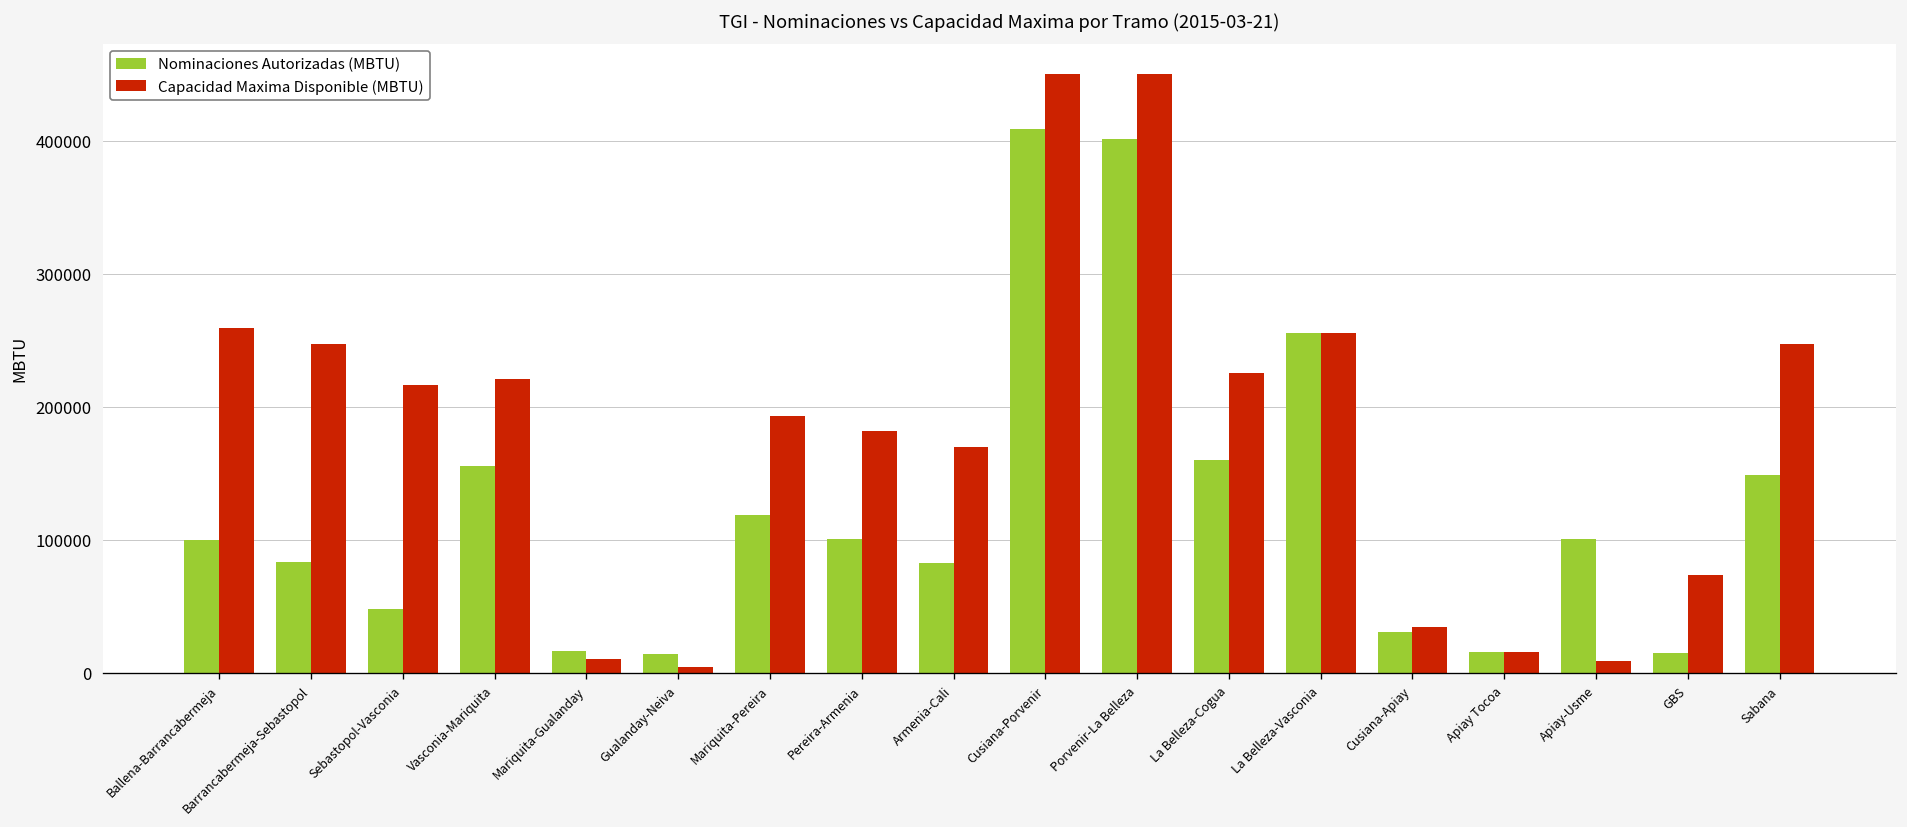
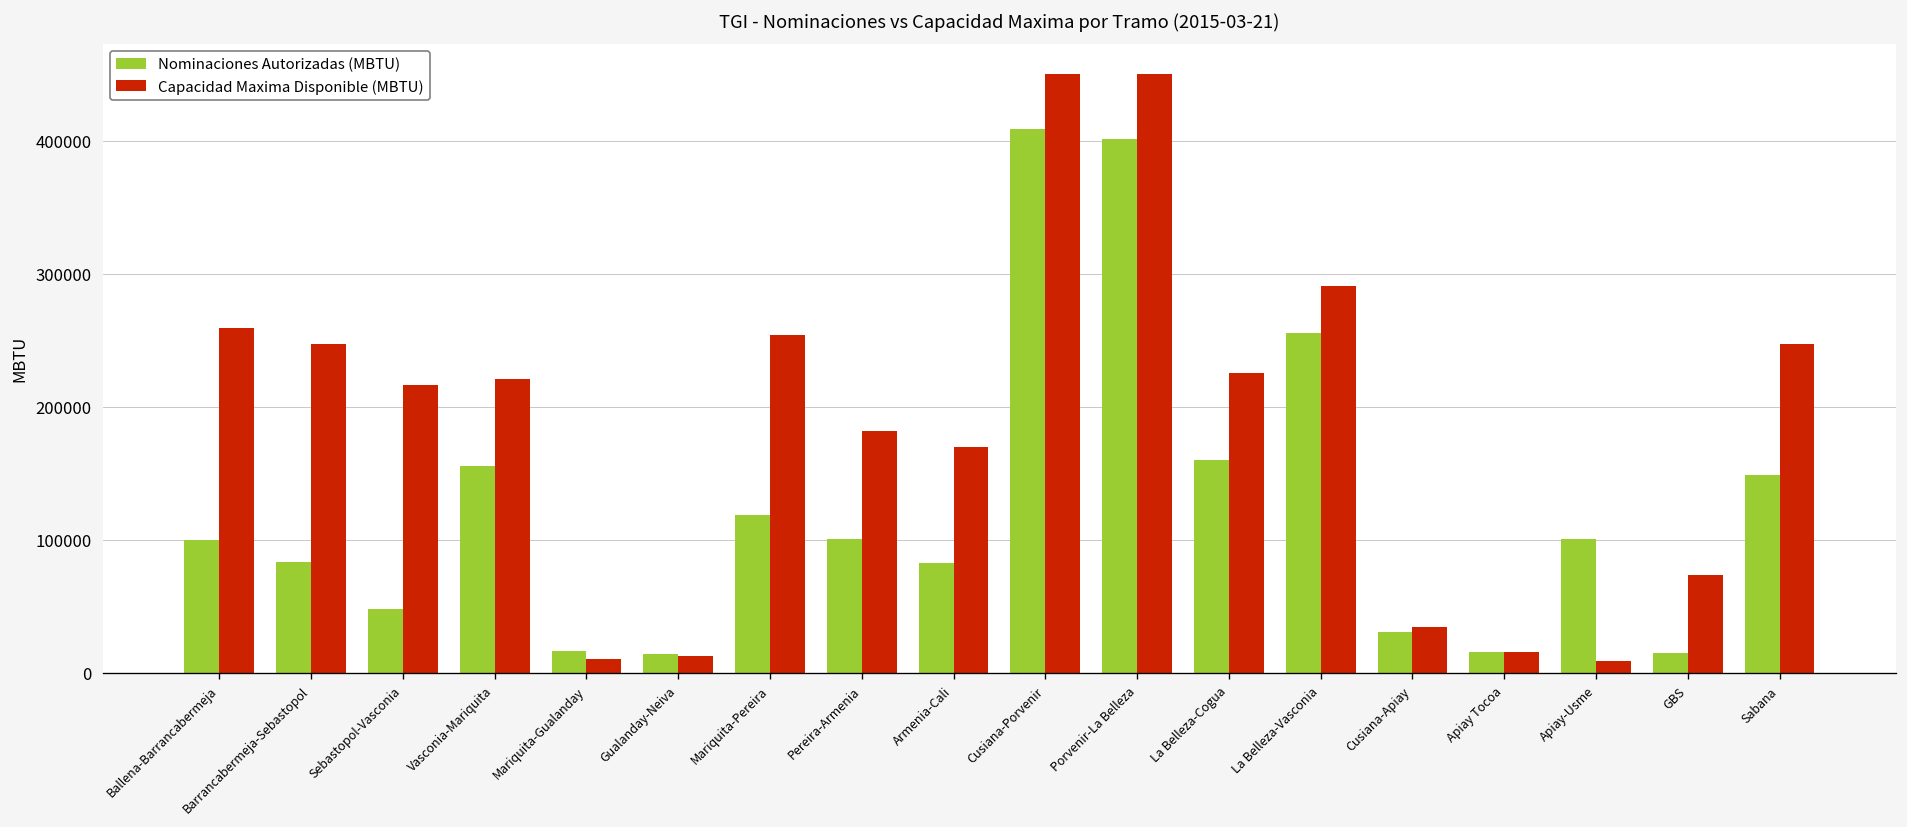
  {
    "Nominaciones Autorizadas (MBTU)": {
      "Ballena-Barrancabermeja": 100000,
      "Barrancabermeja-Sebastopol": 84000,
      "Sebastopol-Vasconia": 48000,
      "Vasconia-Mariquita": 156000,
      "Mariquita-Gualanday": 16000,
      "Gualanday-Neiva": 14000,
      "Mariquita-Pereira": 118000,
      "Pereira-Armenia": 100000,
      "Armenia-Cali": 82000,
      "Cusiana-Porvenir": 409000,
      "Porvenir-La Belleza": 401000,
      "La Belleza-Cogua": 160000,
      "La Belleza-Vasconia": 255000,
      "Cusiana-Apiay": 30000,
      "Apiay Tocoa": 15000,
      "Apiay-Usme": 101000,
      "GBS": 15000,
      "Sabana": 149000
    },
    "Capacidad Maxima Disponible (MBTU)": {
      "Ballena-Barrancabermeja": 259000,
      "Barrancabermeja-Sebastopol": 247000,
      "Sebastopol-Vasconia": 216000,
      "Vasconia-Mariquita": 221000,
      "Mariquita-Gualanday": 10000,
-     "Gualanday-Neiva": 4000,
-     "Mariquita-Pereira": 193000,
+     "Gualanday-Neiva": 13000,
+     "Mariquita-Pereira": 254000,
      "Pereira-Armenia": 182000,
      "Armenia-Cali": 170000,
      "Cusiana-Porvenir": 450000,
      "Porvenir-La Belleza": 450000,
      "La Belleza-Cogua": 226000,
-     "La Belleza-Vasconia": 255000,
+     "La Belleza-Vasconia": 291000,
      "Cusiana-Apiay": 34000,
      "Apiay Tocoa": 15000,
      "Apiay-Usme": 9000,
      "GBS": 73000,
      "Sabana": 247000
    }
  }
